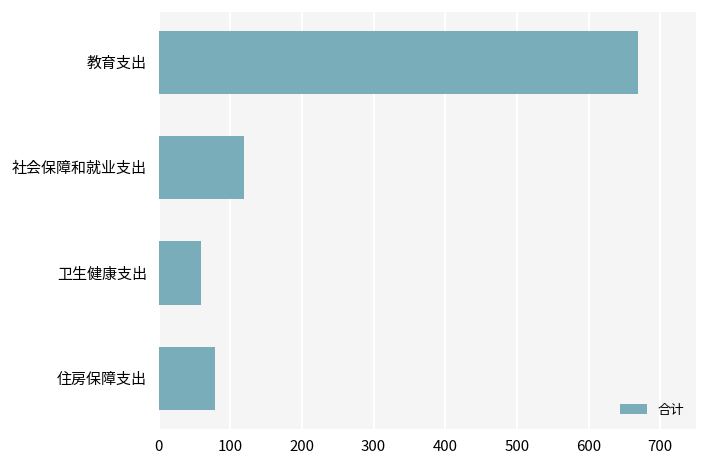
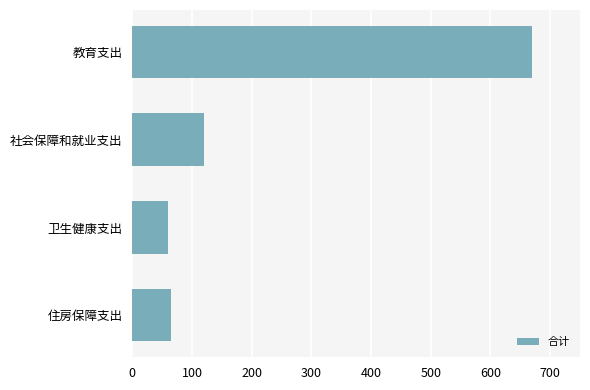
  {
    "教育支出": 670,
    "社会保障和就业支出": 120,
    "卫生健康支出": 60,
-   "住房保障支出": 80
+   "住房保障支出": 60
  }
